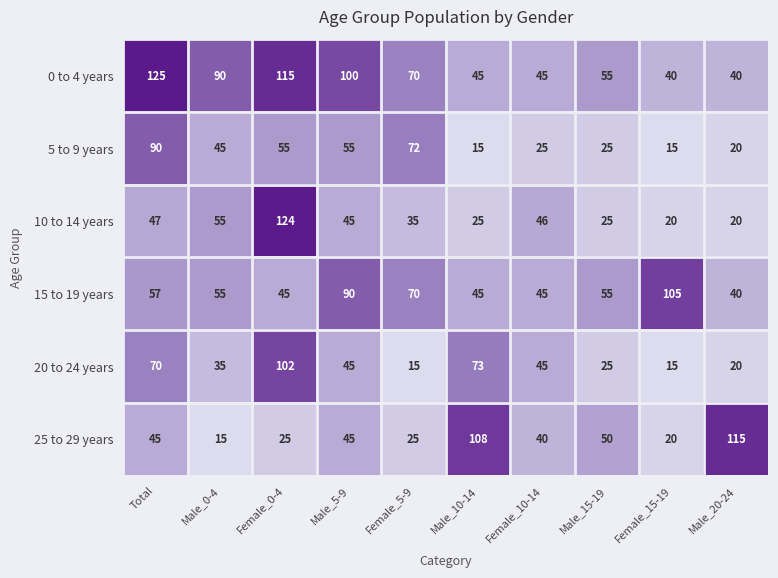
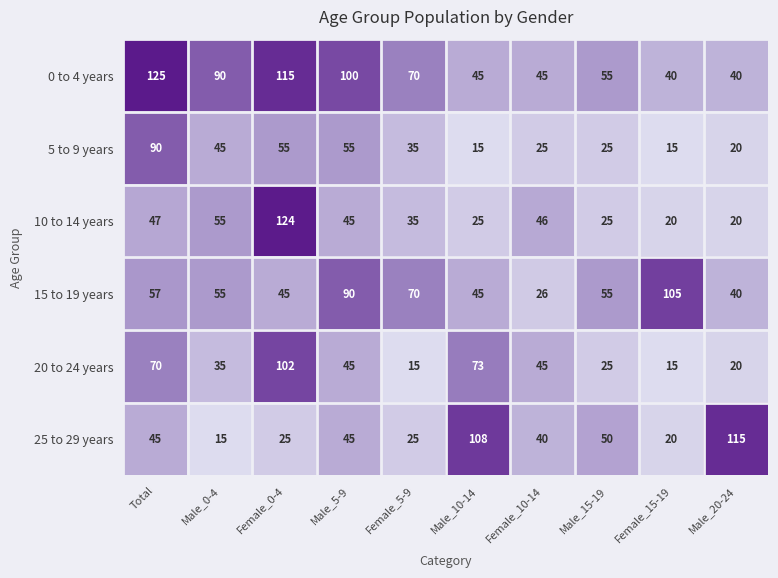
  {
    "0 to 4 years": {
      "Total": 125,
      "Male_0-4": 90,
      "Female_0-4": 115,
      "Male_5-9": 100,
      "Female_5-9": 70,
      "Male_10-14": 45,
      "Female_10-14": 45,
      "Male_15-19": 55,
      "Female_15-19": 40,
      "Male_20-24": 40
    },
    "5 to 9 years": {
      "Total": 90,
      "Male_0-4": 45,
      "Female_0-4": 55,
      "Male_5-9": 55,
-     "Female_5-9": 72,
+     "Female_5-9": 35,
      "Male_10-14": 15,
      "Female_10-14": 25,
      "Male_15-19": 25,
      "Female_15-19": 15,
      "Male_20-24": 20
    },
    "10 to 14 years": {
      "Total": 47,
      "Male_0-4": 55,
      "Female_0-4": 124,
      "Male_5-9": 45,
      "Female_5-9": 35,
      "Male_10-14": 25,
      "Female_10-14": 46,
      "Male_15-19": 25,
      "Female_15-19": 20,
      "Male_20-24": 20
    },
    "15 to 19 years": {
      "Total": 57,
      "Male_0-4": 55,
      "Female_0-4": 45,
      "Male_5-9": 90,
      "Female_5-9": 70,
      "Male_10-14": 45,
-     "Female_10-14": 45,
+     "Female_10-14": 26,
      "Male_15-19": 55,
      "Female_15-19": 105,
      "Male_20-24": 40
    },
    "20 to 24 years": {
      "Total": 70,
      "Male_0-4": 35,
      "Female_0-4": 102,
      "Male_5-9": 45,
      "Female_5-9": 15,
      "Male_10-14": 73,
      "Female_10-14": 45,
      "Male_15-19": 25,
      "Female_15-19": 15,
      "Male_20-24": 20
    },
    "25 to 29 years": {
      "Total": 45,
      "Male_0-4": 15,
      "Female_0-4": 25,
      "Male_5-9": 45,
      "Female_5-9": 25,
      "Male_10-14": 108,
      "Female_10-14": 40,
      "Male_15-19": 50,
      "Female_15-19": 20,
      "Male_20-24": 115
    }
  }
